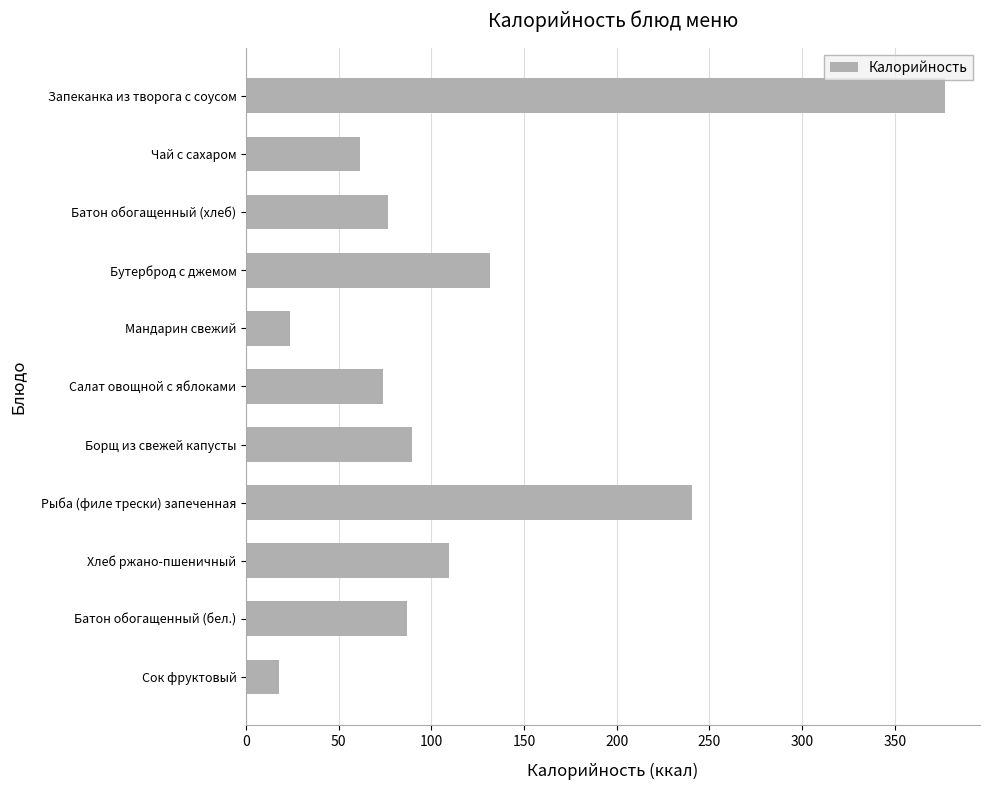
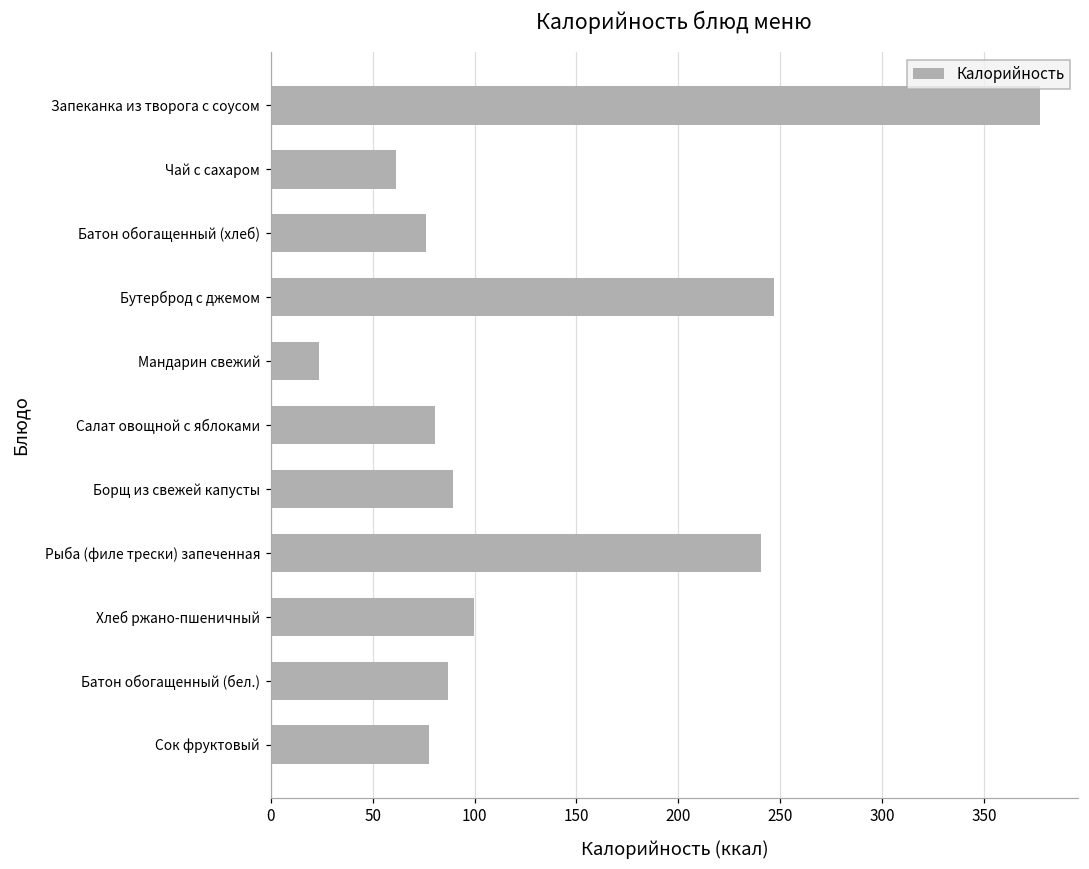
  {
    "Запеканка из творога с соусом": 377,
    "Чай с сахаром": 62,
    "Батон обогащенный (хлеб)": 76,
-   "Бутерброд с джемом": 132,
+   "Бутерброд с джемом": 247,
    "Мандарин свежий": 24,
-   "Салат овощной с яблоками": 74,
+   "Салат овощной с яблоками": 80,
    "Борщ из свежей капусты": 89,
    "Рыба (филе трески) запеченная": 241,
-   "Хлеб ржано-пшеничный": 110,
+   "Хлеб ржано-пшеничный": 100,
    "Батон обогащенный (бел.)": 87,
-   "Сок фруктовый": 18
+   "Сок фруктовый": 78
  }
